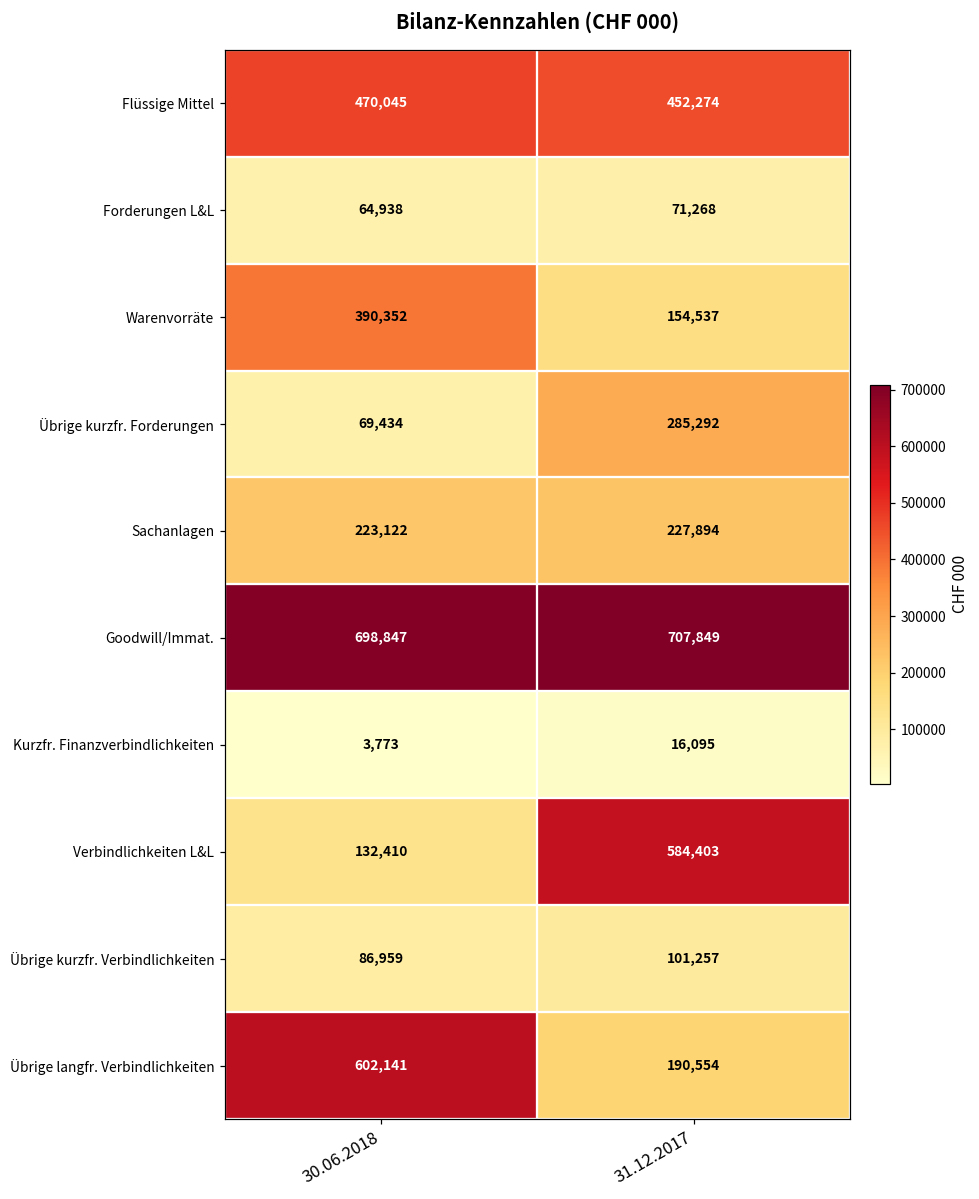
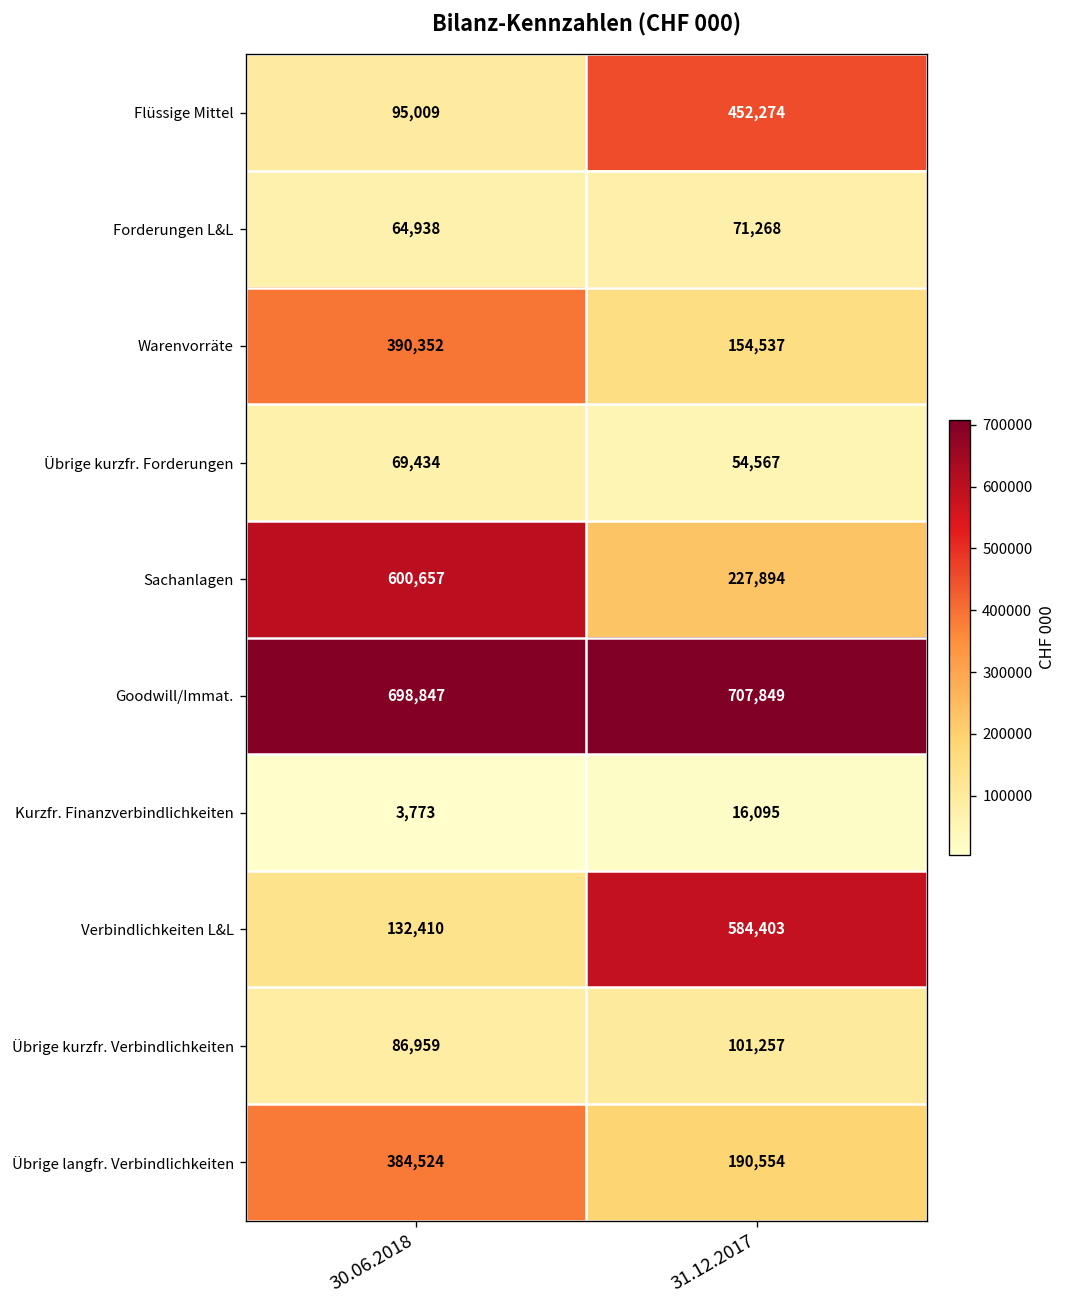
  {
    "Flüssige Mittel": {
-     "30.06.2018": "470,045",
+     "30.06.2018": "95,009",
      "31.12.2017": "452,274"
    },
    "Forderungen L&L": {
      "30.06.2018": "64,938",
      "31.12.2017": "71,268"
    },
    "Warenvorräte": {
      "30.06.2018": "390,352",
      "31.12.2017": "154,537"
    },
    "Übrige kurzfr. Forderungen": {
      "30.06.2018": "69,434",
-     "31.12.2017": "285,292"
+     "31.12.2017": "54,567"
    },
    "Sachanlagen": {
-     "30.06.2018": "223,122",
+     "30.06.2018": "600,657",
      "31.12.2017": "227,894"
    },
    "Goodwill/Immat.": {
      "30.06.2018": "698,847",
      "31.12.2017": "707,849"
    },
    "Kurzfr. Finanzverbindlichkeiten": {
      "30.06.2018": "3,773",
      "31.12.2017": "16,095"
    },
    "Verbindlichkeiten L&L": {
      "30.06.2018": "132,410",
      "31.12.2017": "584,403"
    },
    "Übrige kurzfr. Verbindlichkeiten": {
      "30.06.2018": "86,959",
      "31.12.2017": "101,257"
    },
    "Übrige langfr. Verbindlichkeiten": {
-     "30.06.2018": "602,141",
+     "30.06.2018": "384,524",
      "31.12.2017": "190,554"
    }
  }
